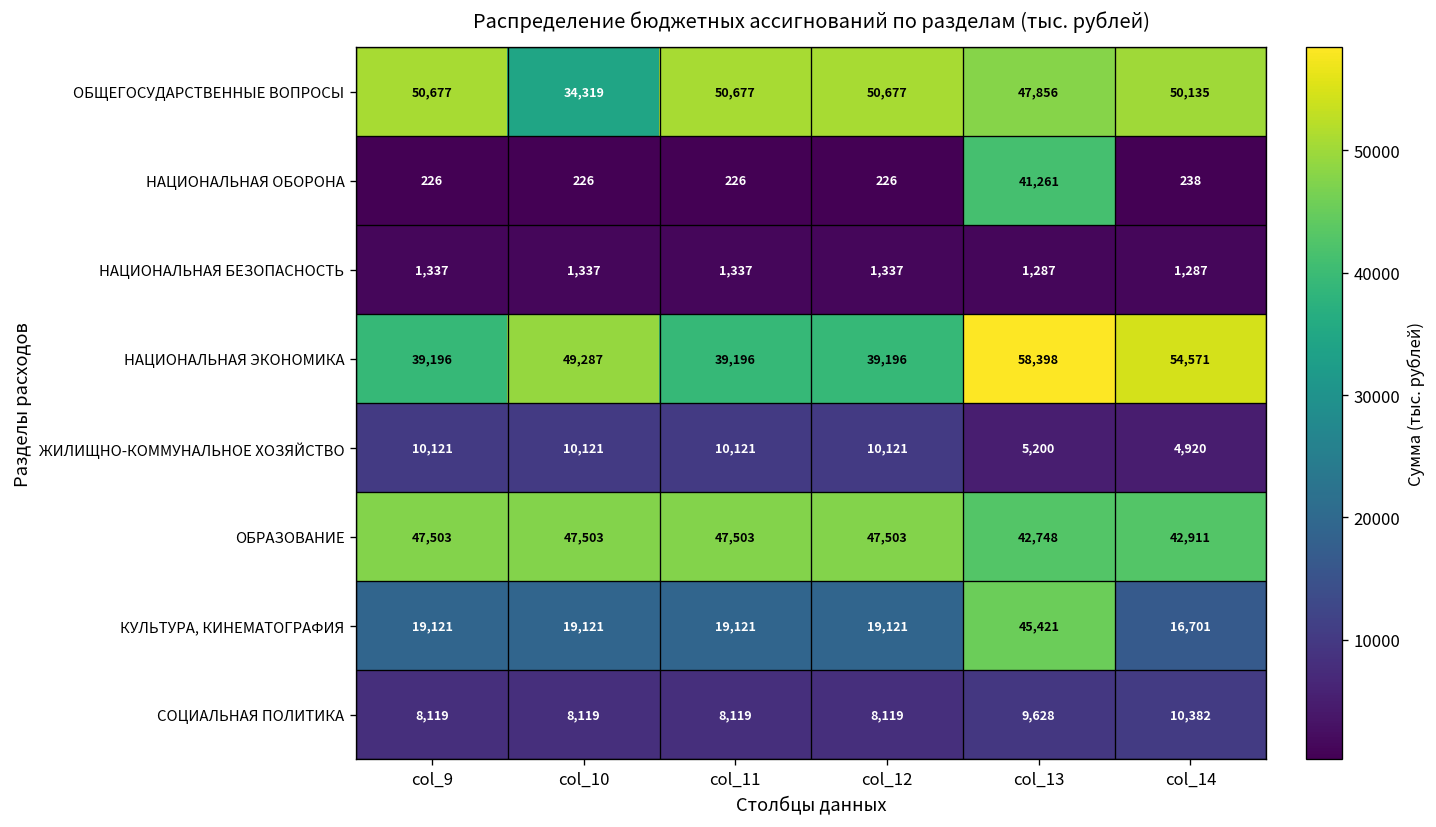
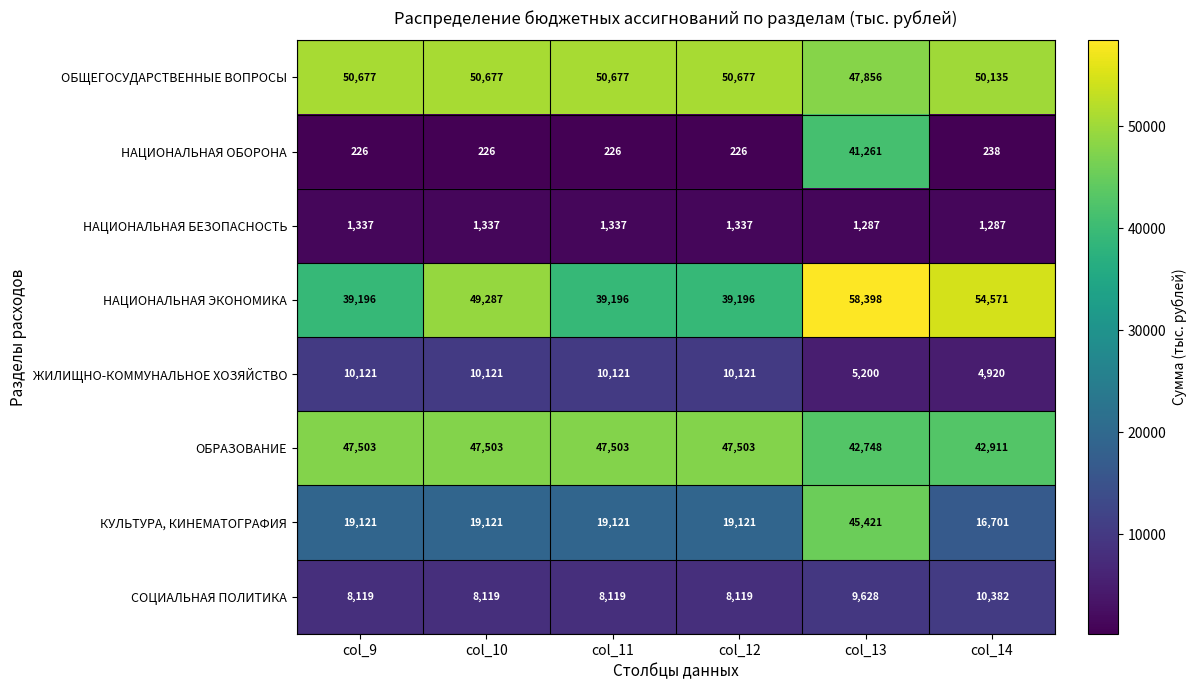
  {
    "ОБЩЕГОСУДАРСТВЕННЫЕ ВОПРОСЫ": {
      "col_9": "50,677",
-     "col_10": "34,319",
+     "col_10": "50,677",
      "col_11": "50,677",
      "col_12": "50,677",
      "col_13": "47,856",
      "col_14": "50,135"
    },
    "НАЦИОНАЛЬНАЯ ОБОРОНА": {
      "col_9": "226",
      "col_10": "226",
      "col_11": "226",
      "col_12": "226",
      "col_13": "41,261",
      "col_14": "238"
    },
    "НАЦИОНАЛЬНАЯ БЕЗОПАСНОСТЬ": {
      "col_9": "1,337",
      "col_10": "1,337",
      "col_11": "1,337",
      "col_12": "1,337",
      "col_13": "1,287",
      "col_14": "1,287"
    },
    "НАЦИОНАЛЬНАЯ ЭКОНОМИКА": {
      "col_9": "39,196",
      "col_10": "49,287",
      "col_11": "39,196",
      "col_12": "39,196",
      "col_13": "58,398",
      "col_14": "54,571"
    },
    "ЖИЛИЩНО-КОММУНАЛЬНОЕ ХОЗЯЙСТВО": {
      "col_9": "10,121",
      "col_10": "10,121",
      "col_11": "10,121",
      "col_12": "10,121",
      "col_13": "5,200",
      "col_14": "4,920"
    },
    "ОБРАЗОВАНИЕ": {
      "col_9": "47,503",
      "col_10": "47,503",
      "col_11": "47,503",
      "col_12": "47,503",
      "col_13": "42,748",
      "col_14": "42,911"
    },
    "КУЛЬТУРА, КИНЕМАТОГРАФИЯ": {
      "col_9": "19,121",
      "col_10": "19,121",
      "col_11": "19,121",
      "col_12": "19,121",
      "col_13": "45,421",
      "col_14": "16,701"
    },
    "СОЦИАЛЬНАЯ ПОЛИТИКА": {
      "col_9": "8,119",
      "col_10": "8,119",
      "col_11": "8,119",
      "col_12": "8,119",
      "col_13": "9,628",
      "col_14": "10,382"
    }
  }
